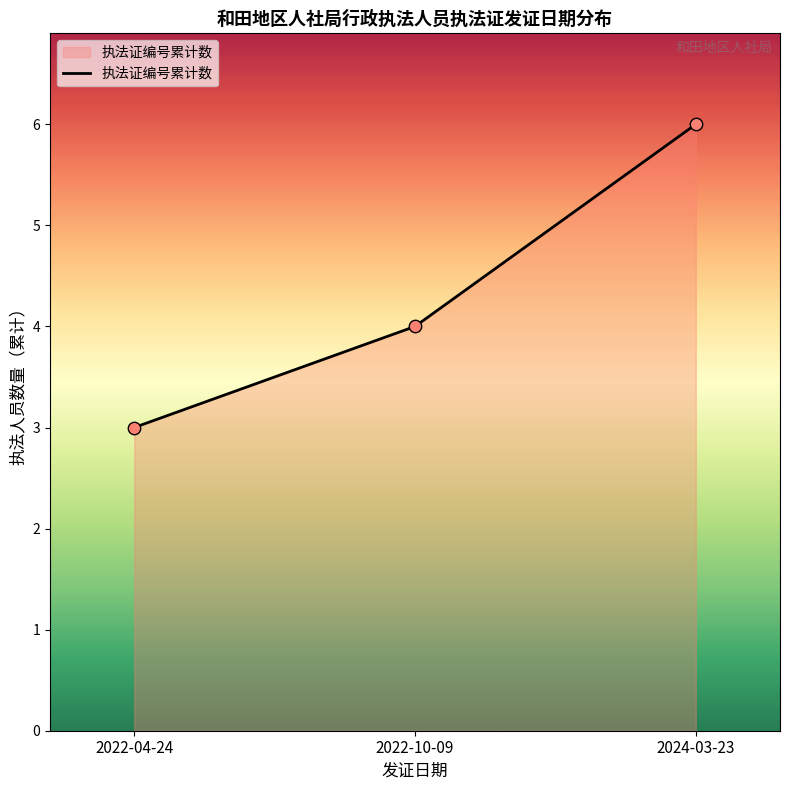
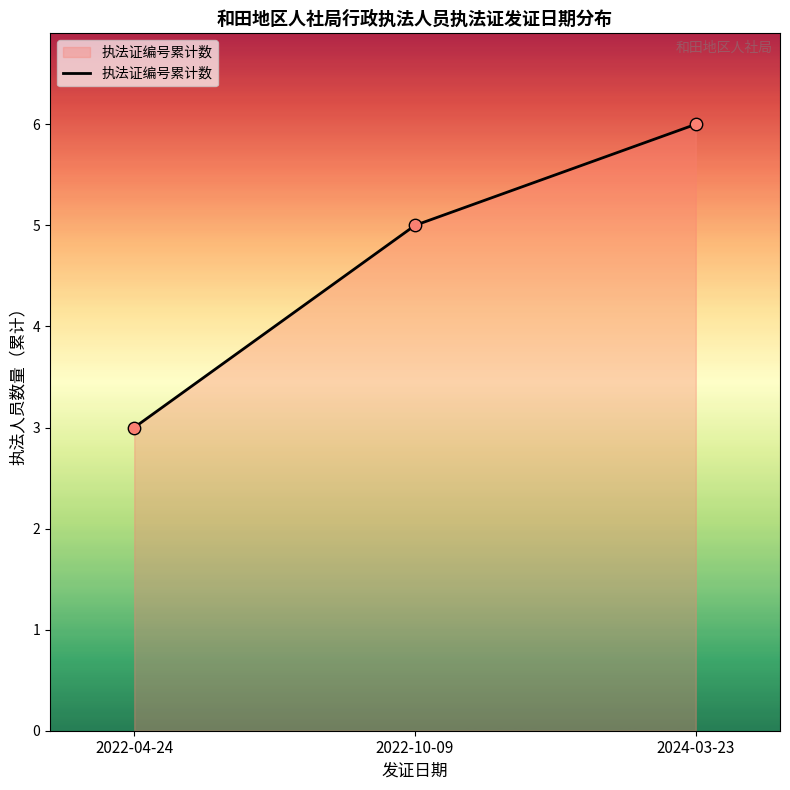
  {
    "2022-04-24": 3,
-   "2022-10-09": 4,
+   "2022-10-09": 5,
    "2024-03-23": 6
  }
